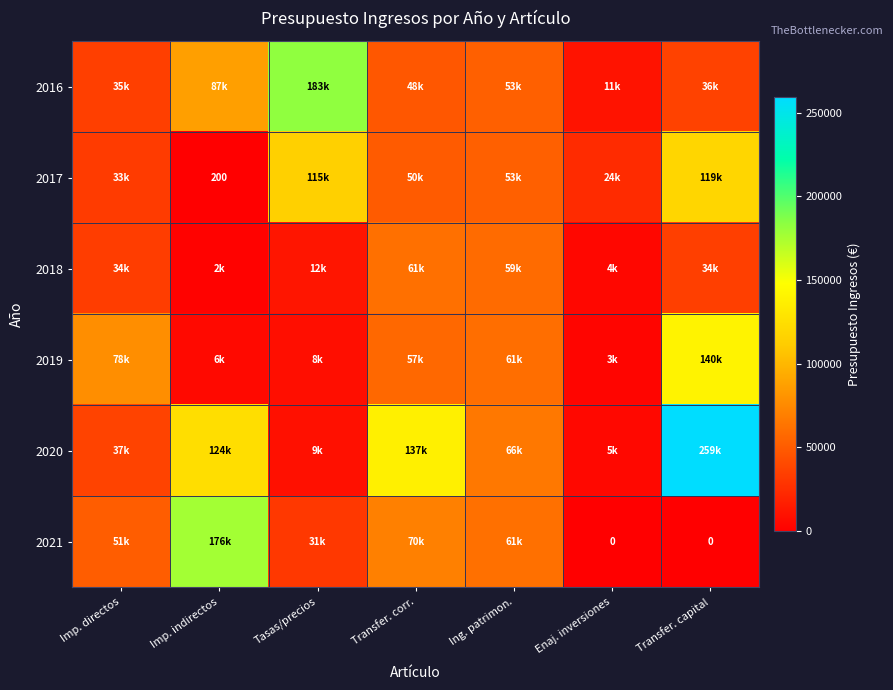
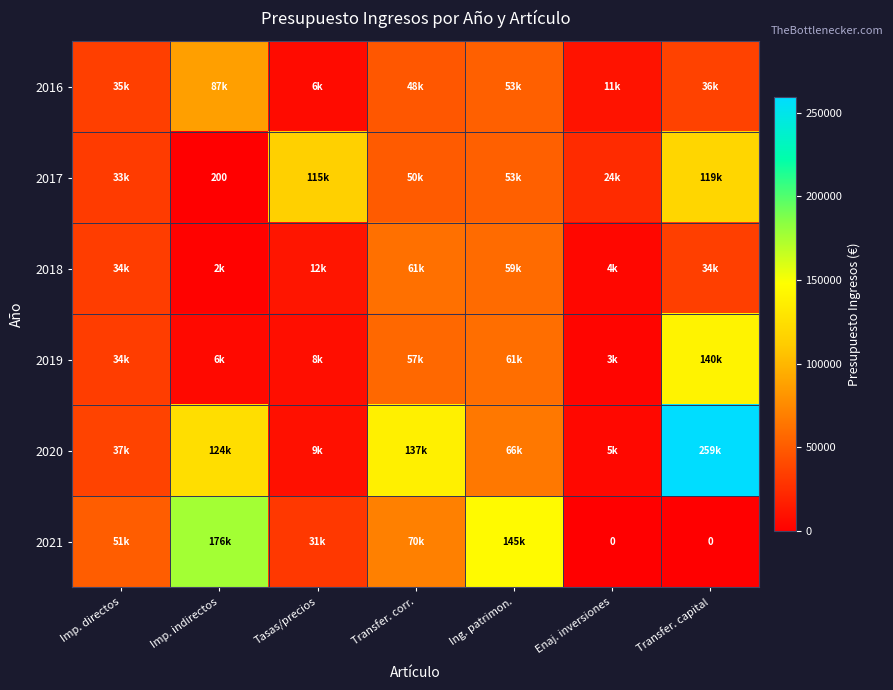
  {
    "2016": {
      "Imp. directos": "35k",
      "Imp. indirectos": "87k",
-     "Tasas/precios": "183k",
+     "Tasas/precios": "6k",
      "Transfer. corr.": "48k",
      "Ing. patrimon.": "53k",
      "Enaj. inversiones": "11k",
      "Transfer. capital": "36k"
    },
    "2017": {
      "Imp. directos": "33k",
      "Imp. indirectos": "200",
      "Tasas/precios": "115k",
      "Transfer. corr.": "50k",
      "Ing. patrimon.": "53k",
      "Enaj. inversiones": "24k",
      "Transfer. capital": "119k"
    },
    "2018": {
      "Imp. directos": "34k",
      "Imp. indirectos": "2k",
      "Tasas/precios": "12k",
      "Transfer. corr.": "61k",
      "Ing. patrimon.": "59k",
      "Enaj. inversiones": "4k",
      "Transfer. capital": "34k"
    },
    "2019": {
-     "Imp. directos": "78k",
+     "Imp. directos": "34k",
      "Imp. indirectos": "6k",
      "Tasas/precios": "8k",
      "Transfer. corr.": "57k",
      "Ing. patrimon.": "61k",
      "Enaj. inversiones": "3k",
      "Transfer. capital": "140k"
    },
    "2020": {
      "Imp. directos": "37k",
      "Imp. indirectos": "124k",
      "Tasas/precios": "9k",
      "Transfer. corr.": "137k",
      "Ing. patrimon.": "66k",
      "Enaj. inversiones": "5k",
      "Transfer. capital": "259k"
    },
    "2021": {
      "Imp. directos": "51k",
      "Imp. indirectos": "176k",
      "Tasas/precios": "31k",
      "Transfer. corr.": "70k",
-     "Ing. patrimon.": "61k",
+     "Ing. patrimon.": "145k",
      "Enaj. inversiones": "0",
      "Transfer. capital": "0"
    }
  }
